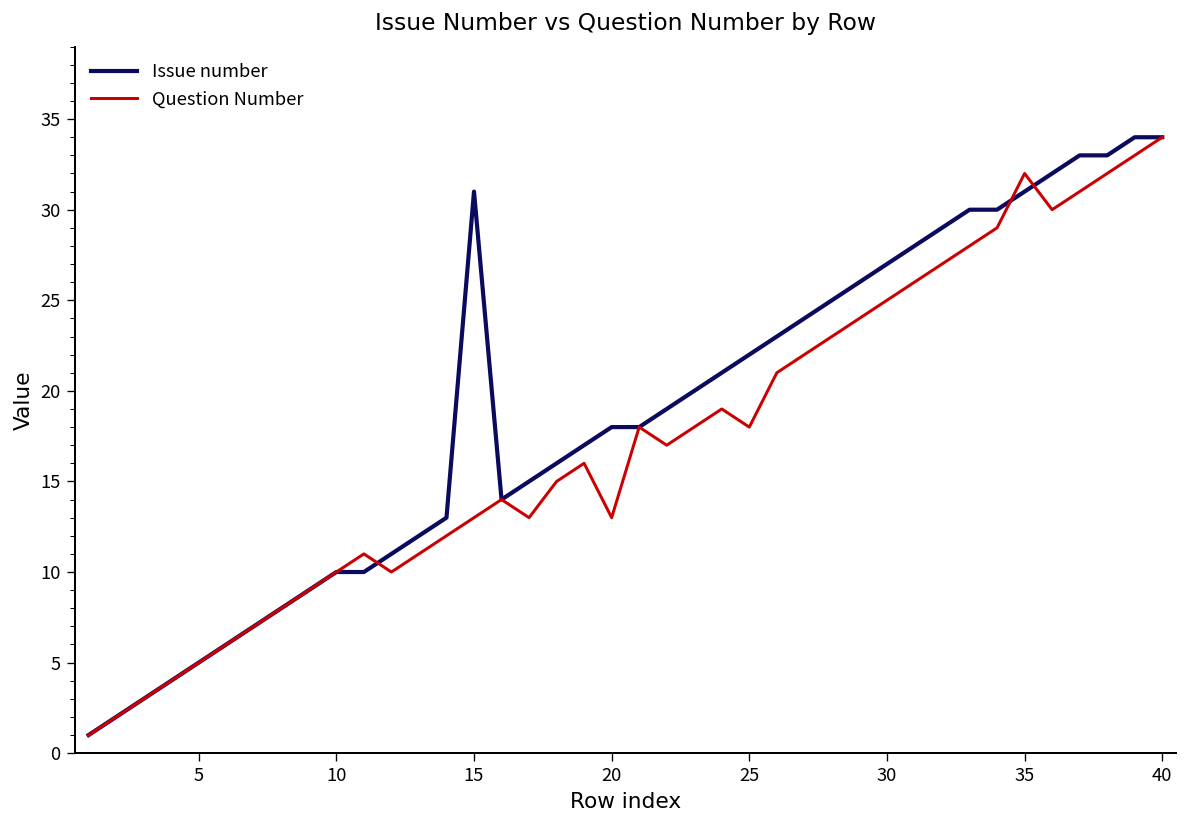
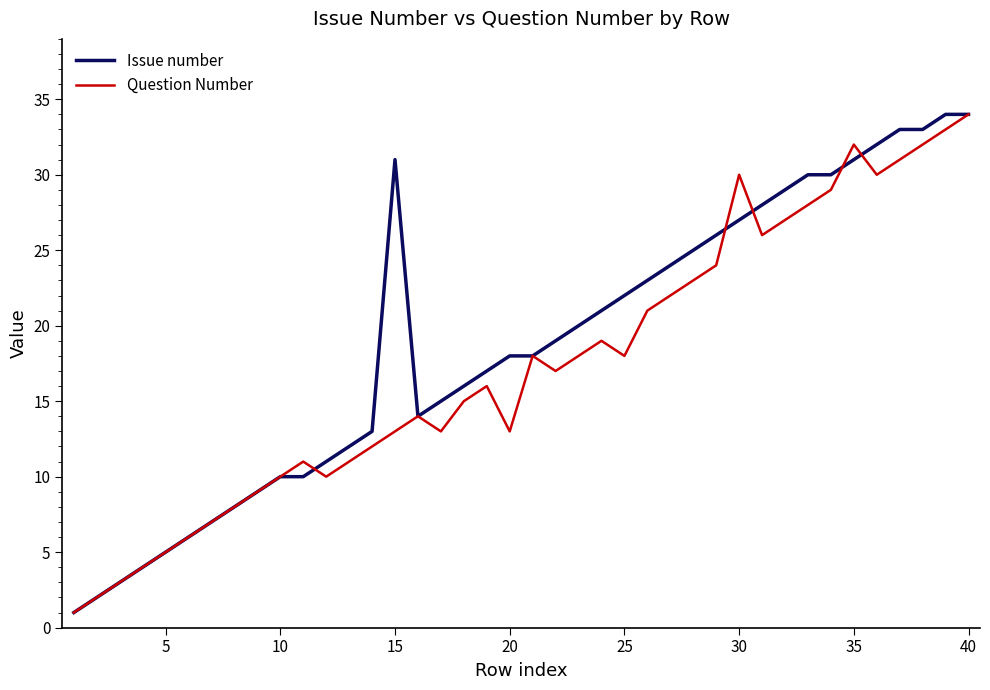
  {
    "Issue number": {
      "15": 31,
      "20": 18,
      "25": 22,
      "30": 27,
      "35": 31
    },
    "Question Number": {
      "15": 13,
      "20": 13,
      "25": 18,
-     "30": 25,
+     "30": 30,
      "35": 32
    }
  }
